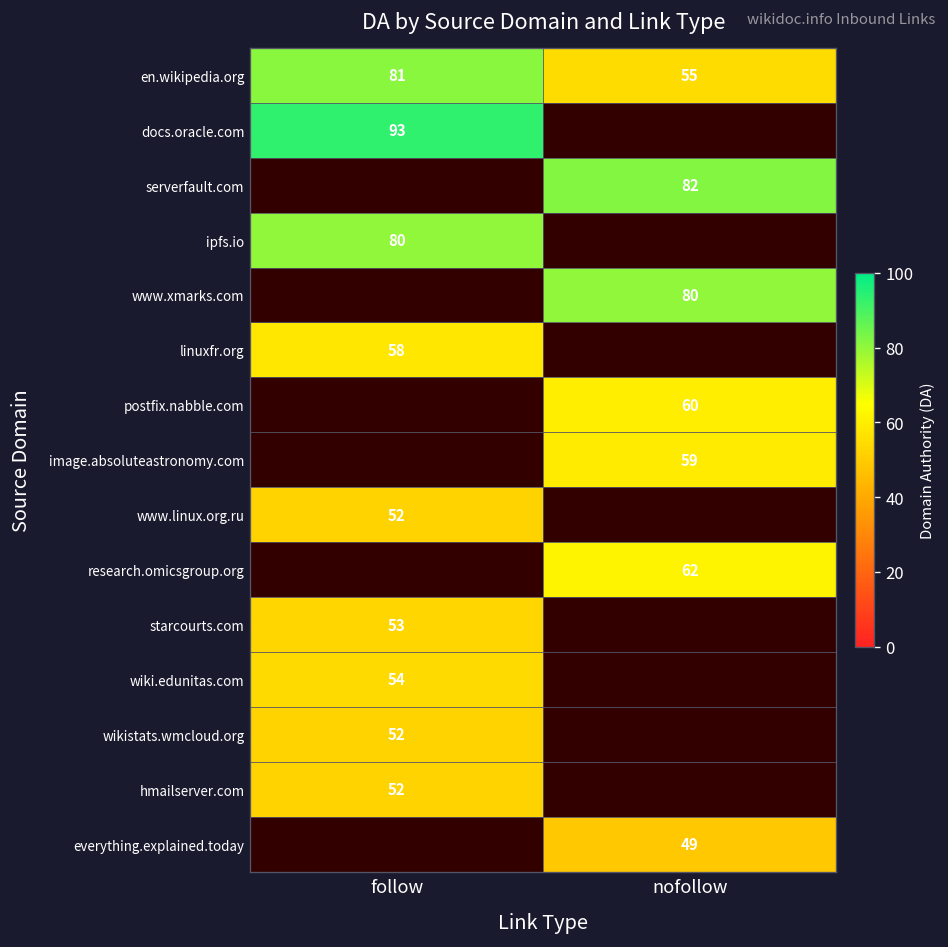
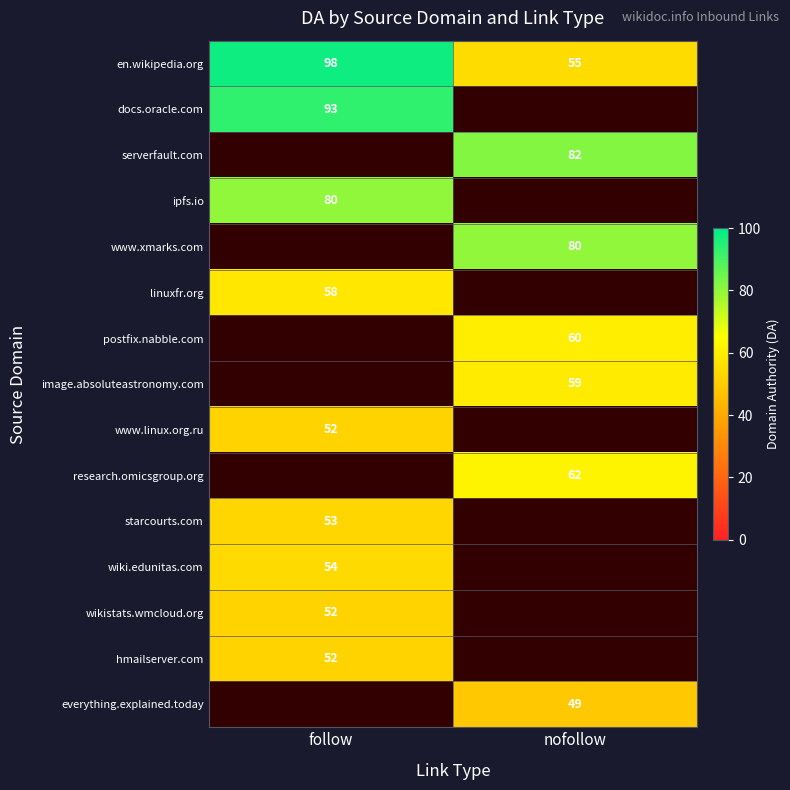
  {
    "en.wikipedia.org": {
-     "follow": 81,
+     "follow": 98,
      "nofollow": 55
    },
    "docs.oracle.com": {
      "follow": 93
    },
    "serverfault.com": {
      "nofollow": 82
    },
    "ipfs.io": {
      "follow": 80
    },
    "www.xmarks.com": {
      "nofollow": 80
    },
    "linuxfr.org": {
      "follow": 58
    },
    "postfix.nabble.com": {
      "nofollow": 60
    },
    "image.absoluteastronomy.com": {
      "nofollow": 59
    },
    "www.linux.org.ru": {
      "follow": 52
    },
    "research.omicsgroup.org": {
      "nofollow": 62
    },
    "starcourts.com": {
      "follow": 53
    },
    "wiki.edunitas.com": {
      "follow": 54
    },
    "wikistats.wmcloud.org": {
      "follow": 52
    },
    "hmailserver.com": {
      "follow": 52
    },
    "everything.explained.today": {
      "nofollow": 49
    }
  }
